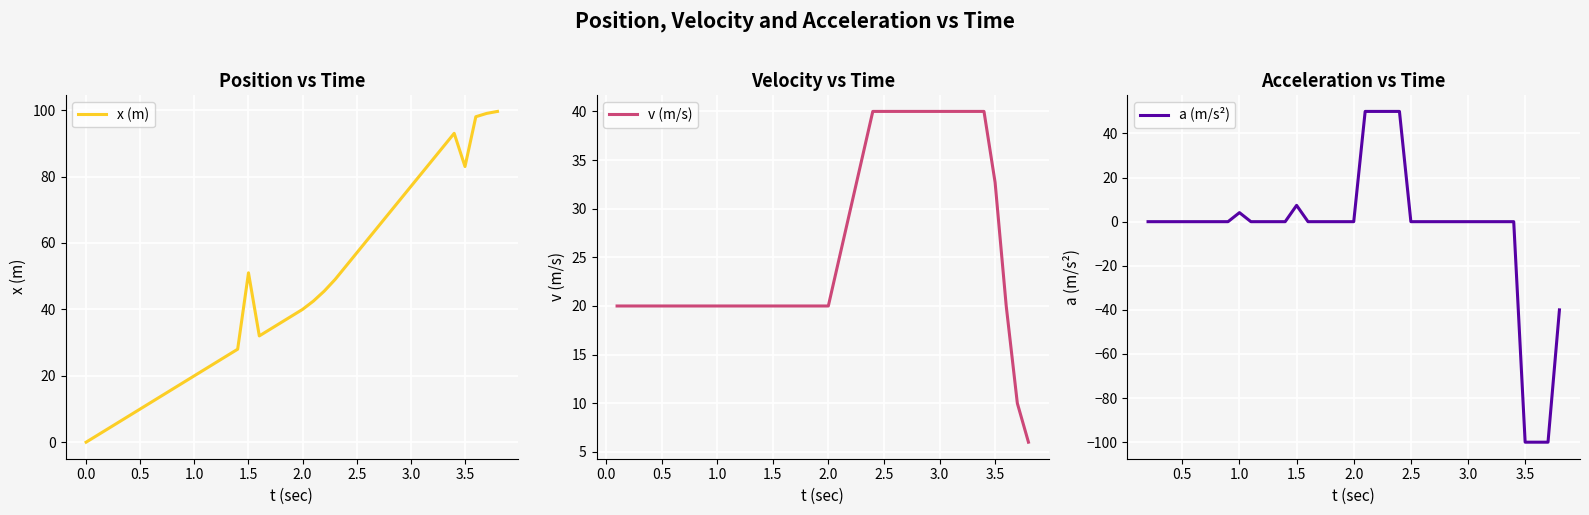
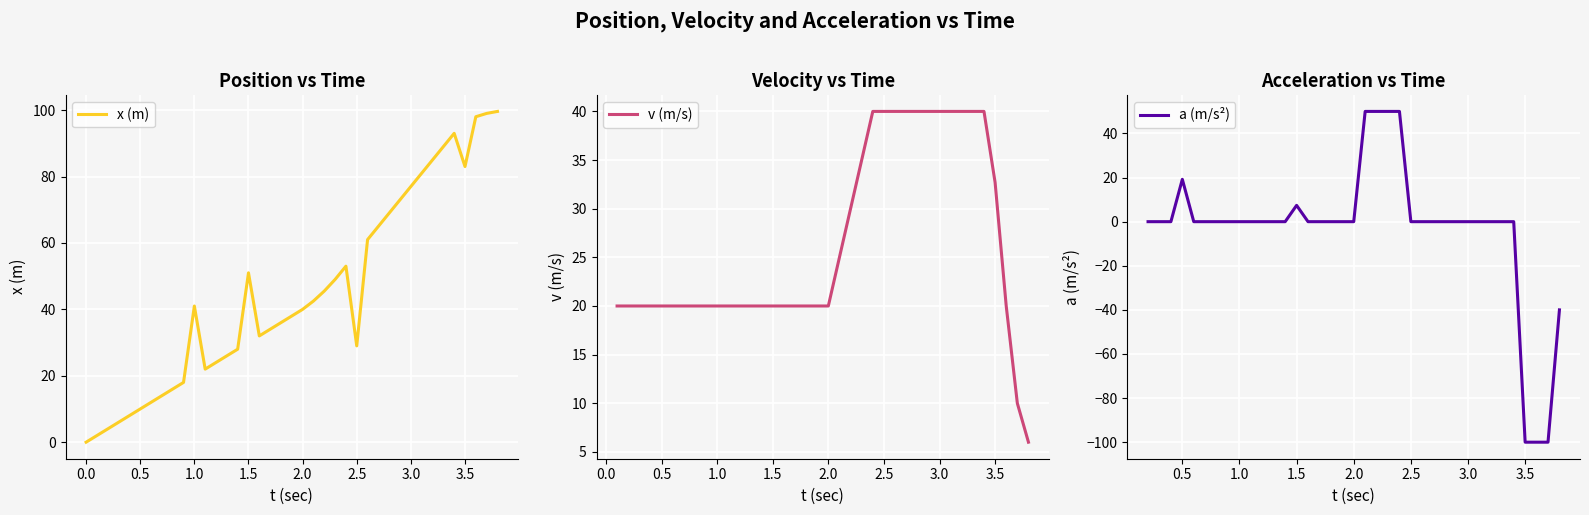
  {
    "Position vs Time": {
      "0.0": 0,
      "0.5": 10,
-     "1.0": 20,
+     "1.0": 41,
      "1.5": 51,
      "2.0": 40,
-     "2.5": 57,
+     "2.5": 29,
      "3.0": 77,
      "3.5": 83
    },
    "Velocity vs Time": {
      "0.5": 20,
      "1.0": 20,
      "1.5": 20,
      "2.0": 20,
      "2.5": 40,
      "3.0": 40,
      "3.5": 33
    },
    "Acceleration vs Time": {
-     "0.5": 0,
-     "1.0": 4,
+     "0.5": 19,
+     "1.0": 0,
      "1.5": 7,
      "2.0": 0,
      "2.5": 0,
      "3.0": 0,
      "3.5": -100
    }
  }
